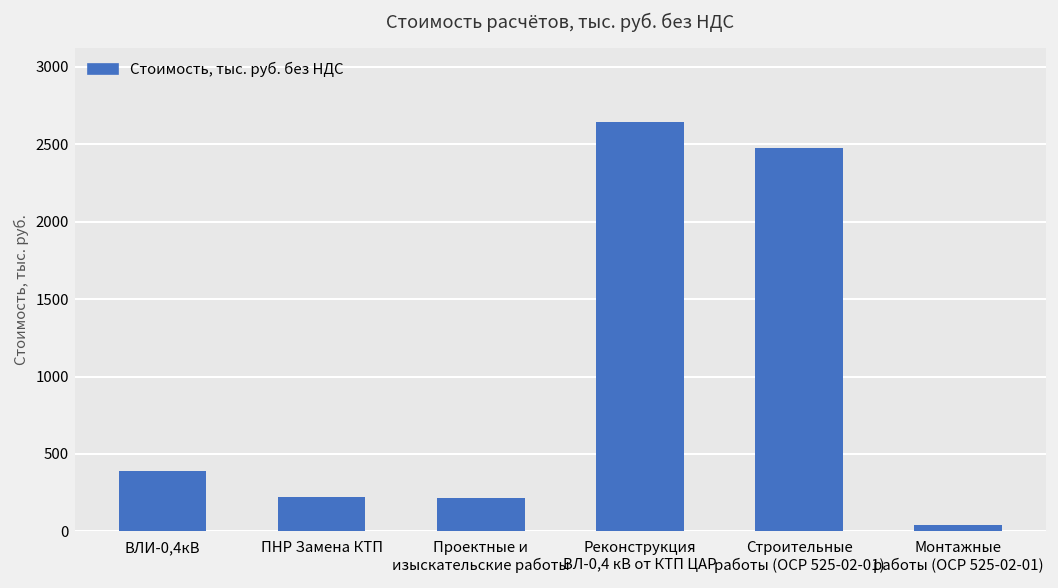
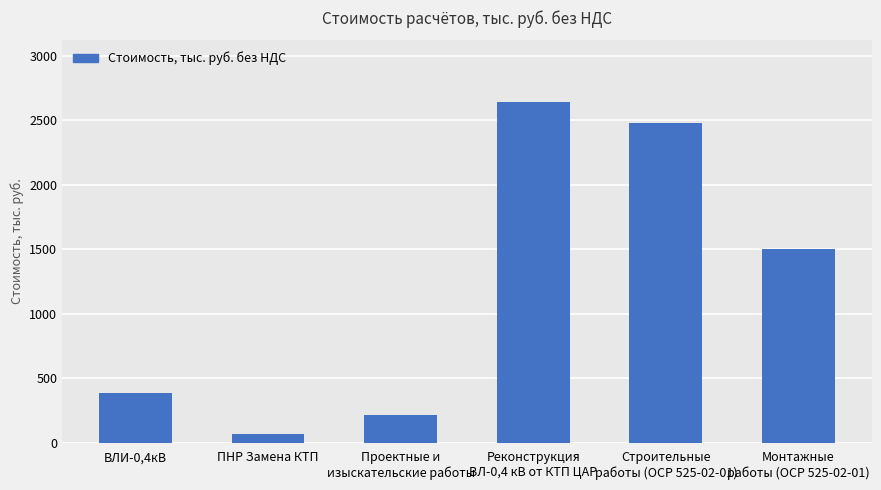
  {
    "ВЛИ-0,4кВ": 390,
-   "ПНР Замена КТП": 220,
+   "ПНР Замена КТП": 70,
    "Проектные и изыскательские работы": 210,
    "Реконструкция ВЛ-0,4 кВ от КТП ЦАР": 2640,
    "Строительные работы (ОСР 525-02-01)": 2480,
-   "Монтажные работы (ОСР 525-02-01)": 40
+   "Монтажные работы (ОСР 525-02-01)": 1500
  }
